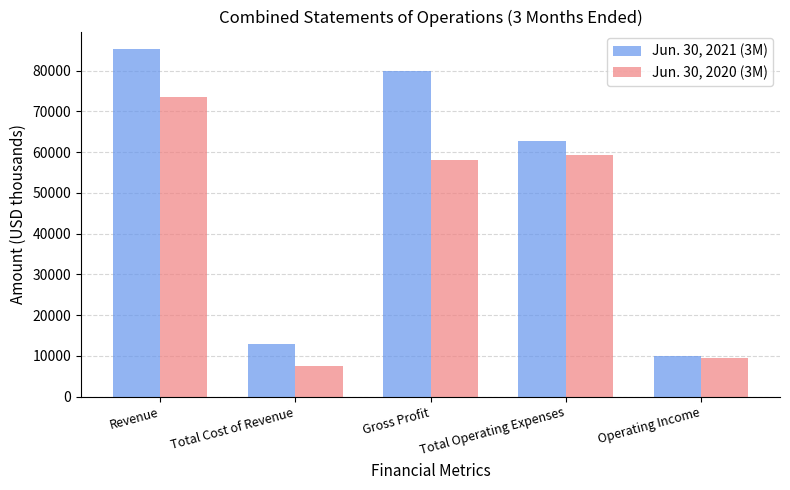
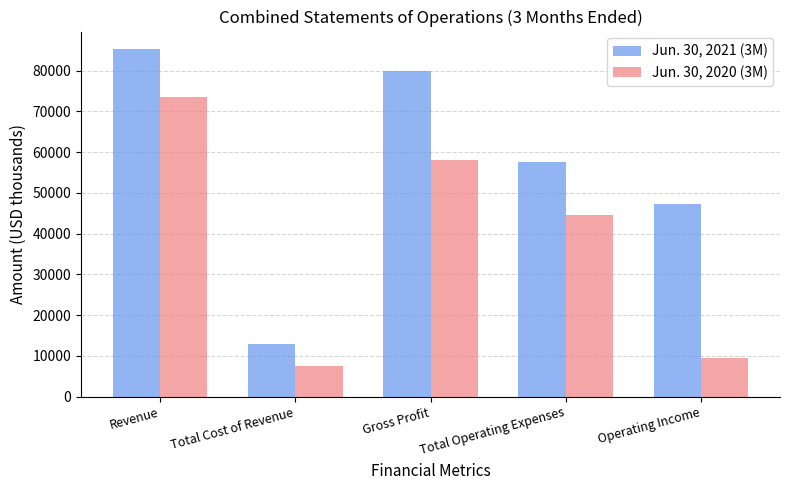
  {
    "Jun. 30, 2021 (3M)": {
      "Revenue": 85000,
      "Total Cost of Revenue": 13000,
      "Gross Profit": 80000,
-     "Total Operating Expenses": 63000,
-     "Operating Income": 10000
+     "Total Operating Expenses": 58000,
+     "Operating Income": 47000
    },
    "Jun. 30, 2020 (3M)": {
      "Revenue": 73000,
      "Total Cost of Revenue": 7000,
      "Gross Profit": 58000,
-     "Total Operating Expenses": 59000,
+     "Total Operating Expenses": 45000,
      "Operating Income": 9000
    }
  }
